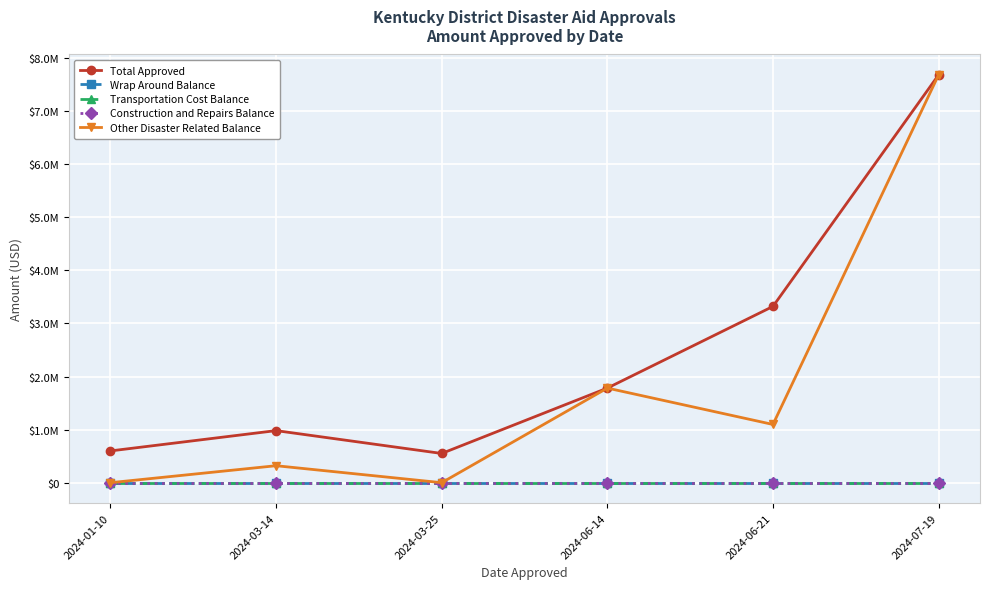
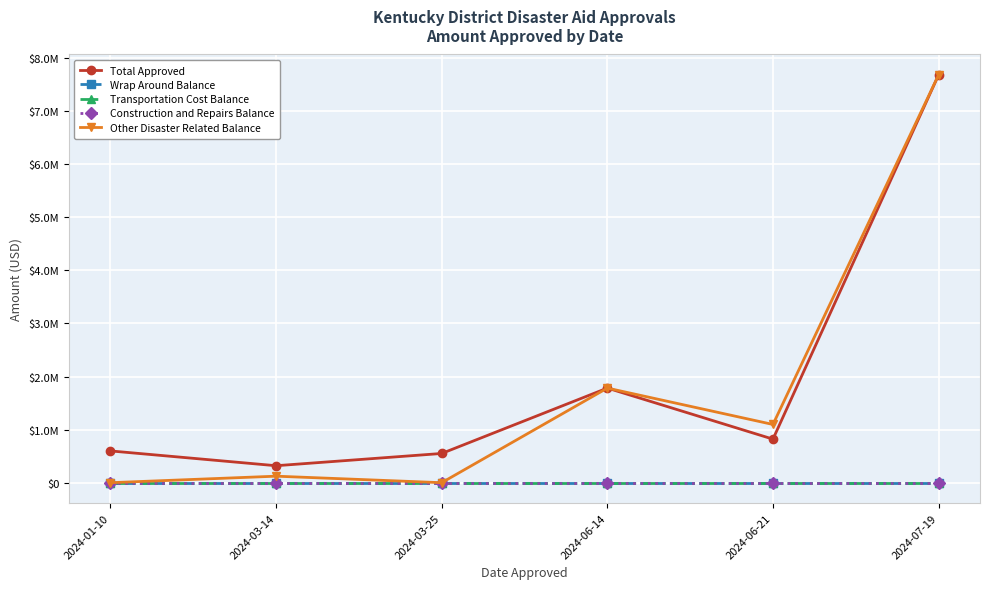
  {
    "Total Approved": {
      "2024-01-10": "$600000",
-     "2024-03-14": "$1000000",
+     "2024-03-14": "$300000",
      "2024-03-25": "$600000",
-     "2024-06-21": "$3300000"
+     "2024-06-21": "$800000"
    },
    "Construction and Repairs Balance": {
      "2024-03-14": "$0",
      "2024-06-14": "$0",
      "2024-06-21": "$0",
      "2024-07-19": "$0"
    },
    "Other Disaster Related Balance": {
-     "2024-03-14": "$300000",
+     "2024-03-14": "$100000",
      "2024-06-21": "$1100000"
    }
  }
